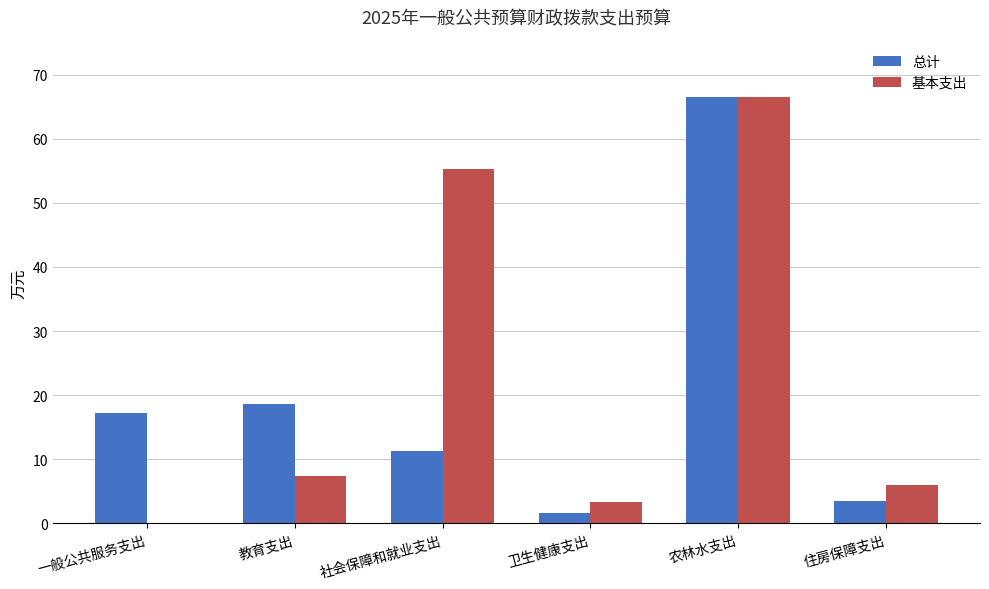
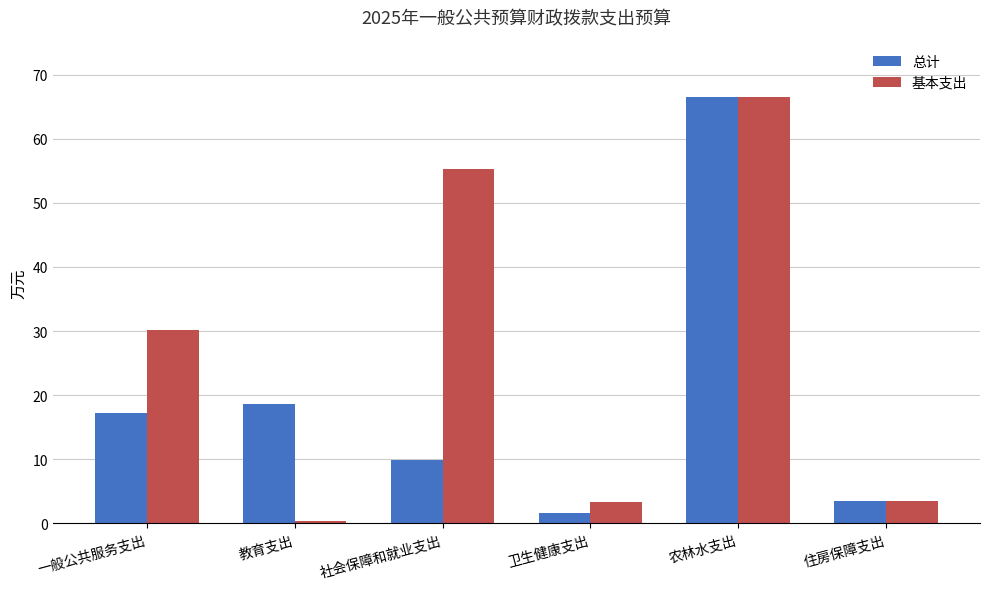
  {
    "总计": {
      "一般公共服务支出": 17,
      "教育支出": 19,
-     "社会保障和就业支出": 11,
+     "社会保障和就业支出": 10,
      "卫生健康支出": 2,
      "农林水支出": 66,
      "住房保障支出": 4
    },
    "基本支出": {
-     "一般公共服务支出": 0,
-     "教育支出": 7,
+     "一般公共服务支出": 30,
+     "教育支出": 0,
      "社会保障和就业支出": 55,
      "卫生健康支出": 3,
      "农林水支出": 66,
-     "住房保障支出": 6
+     "住房保障支出": 4
    }
  }
